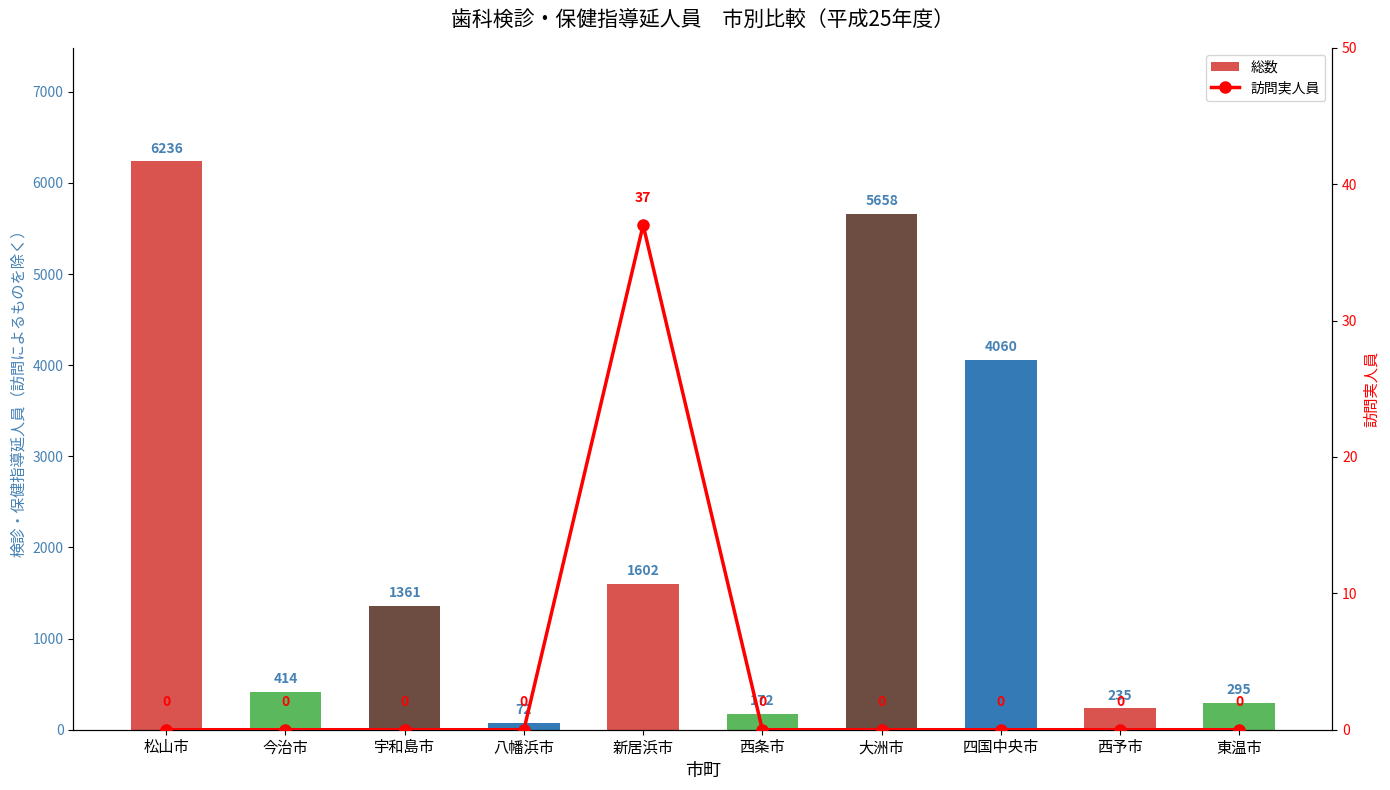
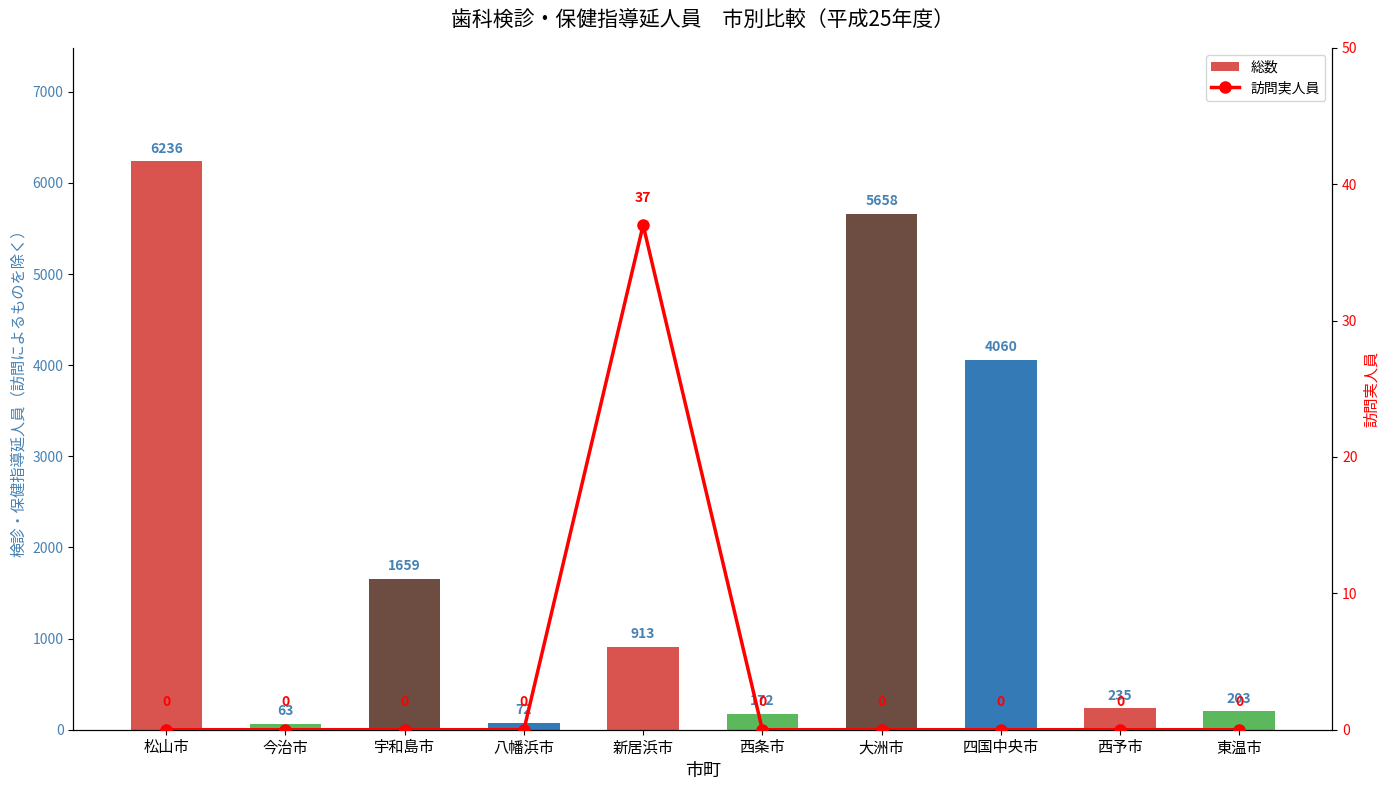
  {
    "総数": {
      "松山市": 6236,
-     "今治市": 414,
-     "宇和島市": 1361,
-     "新居浜市": 1602,
+     "今治市": 63,
+     "宇和島市": 1659,
+     "新居浜市": 913,
      "大洲市": 5658,
      "四国中央市": 4060,
-     "東温市": 295
+     "東温市": 203
    },
    "訪問実人員": {
      "松山市": 0,
      "宇和島市": 0,
      "新居浜市": 37,
      "大洲市": 0,
      "四国中央市": 0
    }
  }
